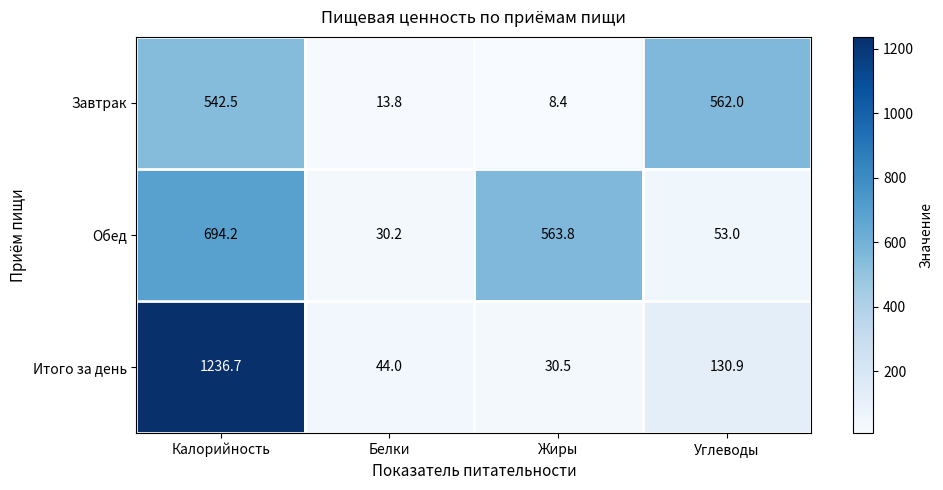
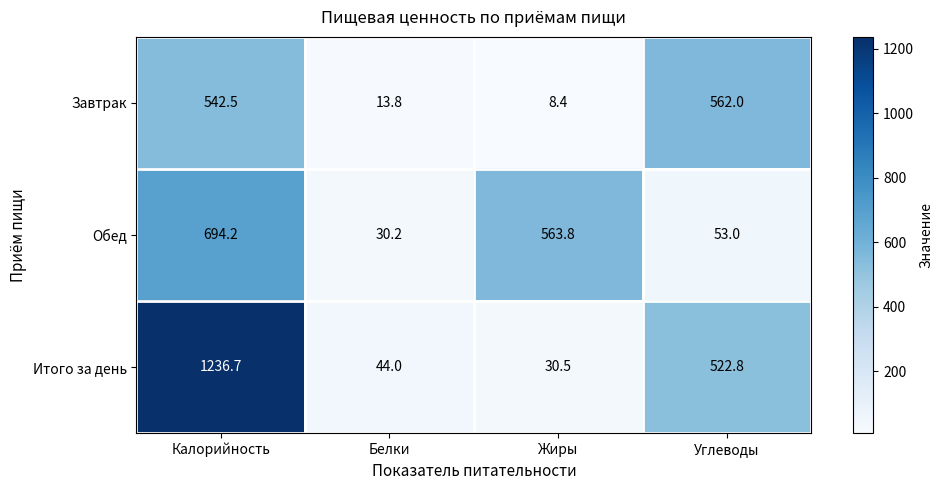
  {
    "Завтрак": {
      "Калорийность": 542.5,
      "Белки": 13.8,
      "Жиры": 8.4,
      "Углеводы": 562.0
    },
    "Обед": {
      "Калорийность": 694.2,
      "Белки": 30.2,
      "Жиры": 563.8,
      "Углеводы": 53.0
    },
    "Итого за день": {
      "Калорийность": 1236.7,
      "Белки": 44.0,
      "Жиры": 30.5,
-     "Углеводы": 130.9
+     "Углеводы": 522.8
    }
  }
